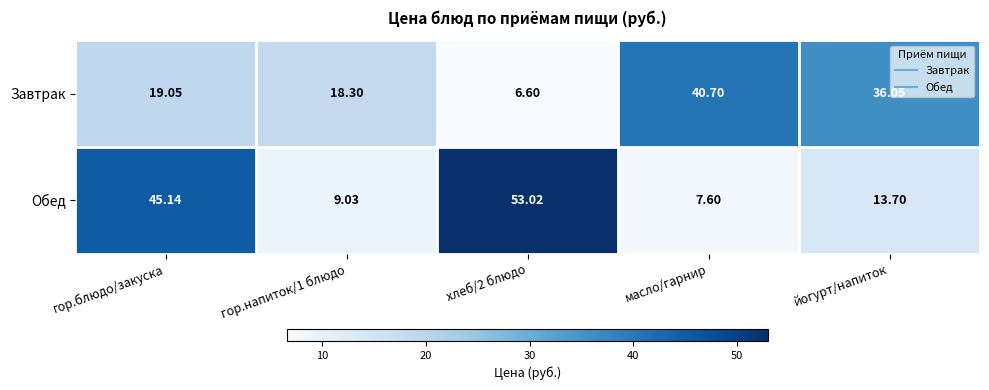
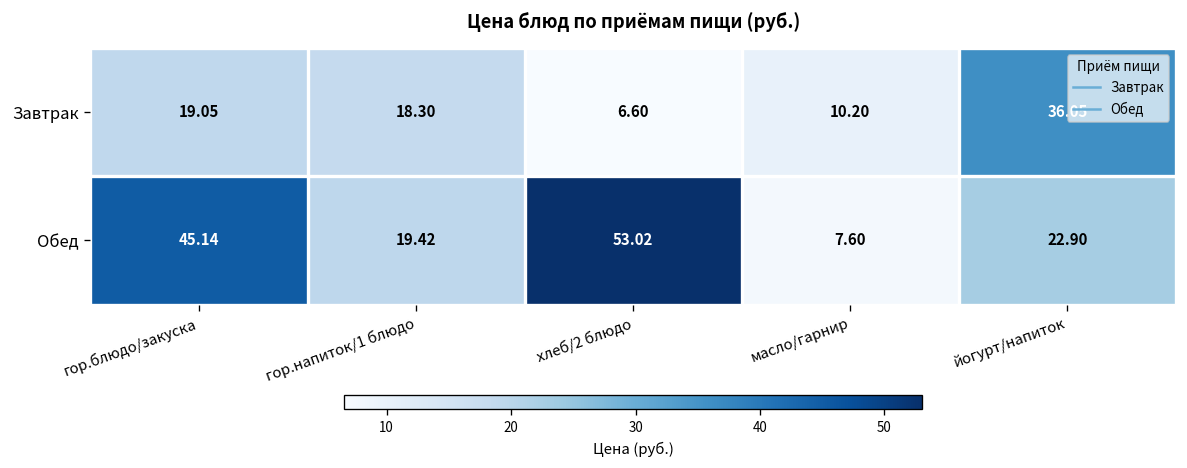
  {
    "Завтрак": {
      "гор.блюдо/закуска": 19.05,
      "гор.напиток/1 блюдо": 18.30,
      "хлеб/2 блюдо": 6.60,
-     "масло/гарнир": 40.70
+     "масло/гарнир": 10.20
    },
    "Обед": {
      "гор.блюдо/закуска": 45.14,
-     "гор.напиток/1 блюдо": 9.03,
+     "гор.напиток/1 блюдо": 19.42,
      "хлеб/2 блюдо": 53.02,
      "масло/гарнир": 7.60,
-     "йогурт/напиток": 13.70
+     "йогурт/напиток": 22.90
    }
  }
